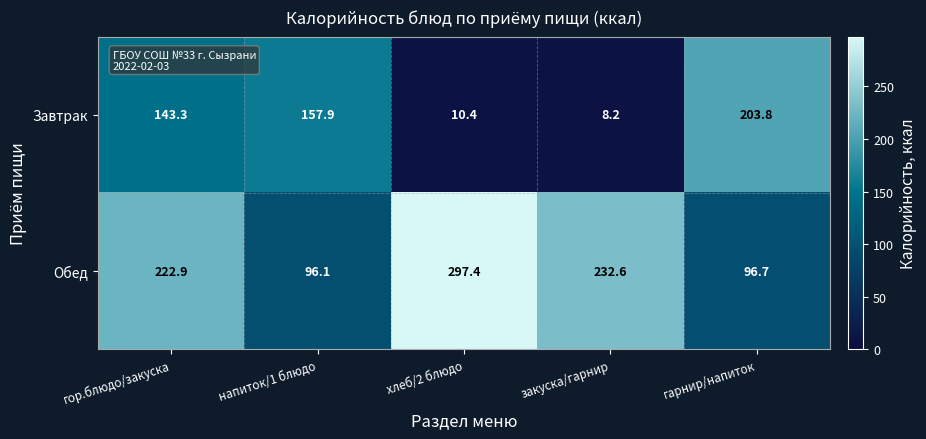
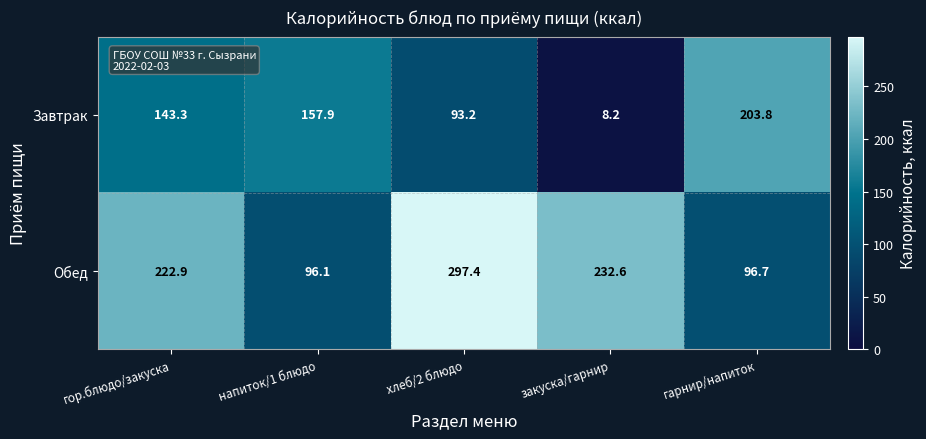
  {
    "Завтрак": {
      "гор.блюдо/закуска": 143.3,
      "напиток/1 блюдо": 157.9,
-     "хлеб/2 блюдо": 10.4,
+     "хлеб/2 блюдо": 93.2,
      "закуска/гарнир": 8.2,
      "гарнир/напиток": 203.8
    },
    "Обед": {
      "гор.блюдо/закуска": 222.9,
      "напиток/1 блюдо": 96.1,
      "хлеб/2 блюдо": 297.4,
      "закуска/гарнир": 232.6,
      "гарнир/напиток": 96.7
    }
  }
